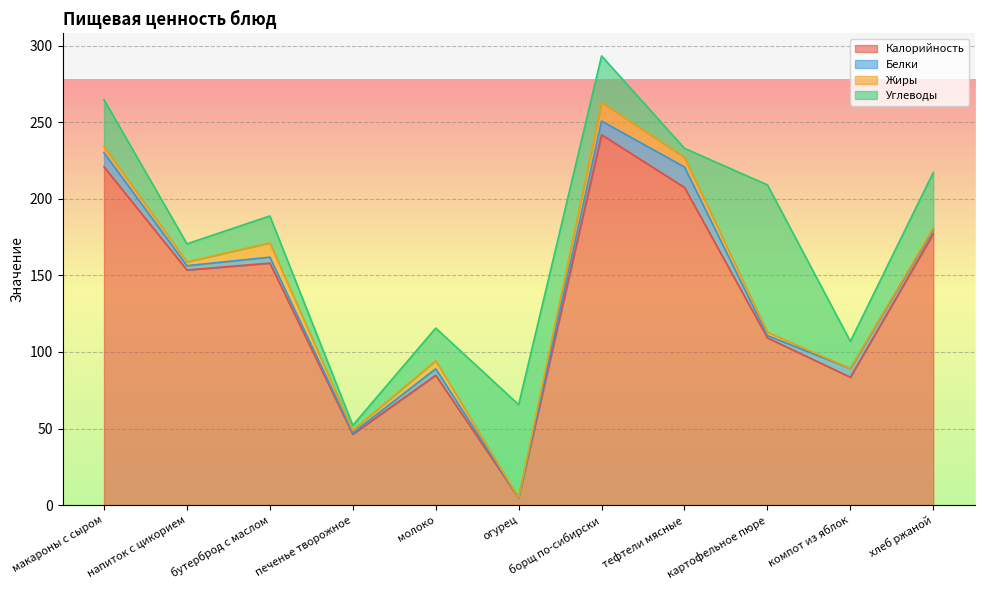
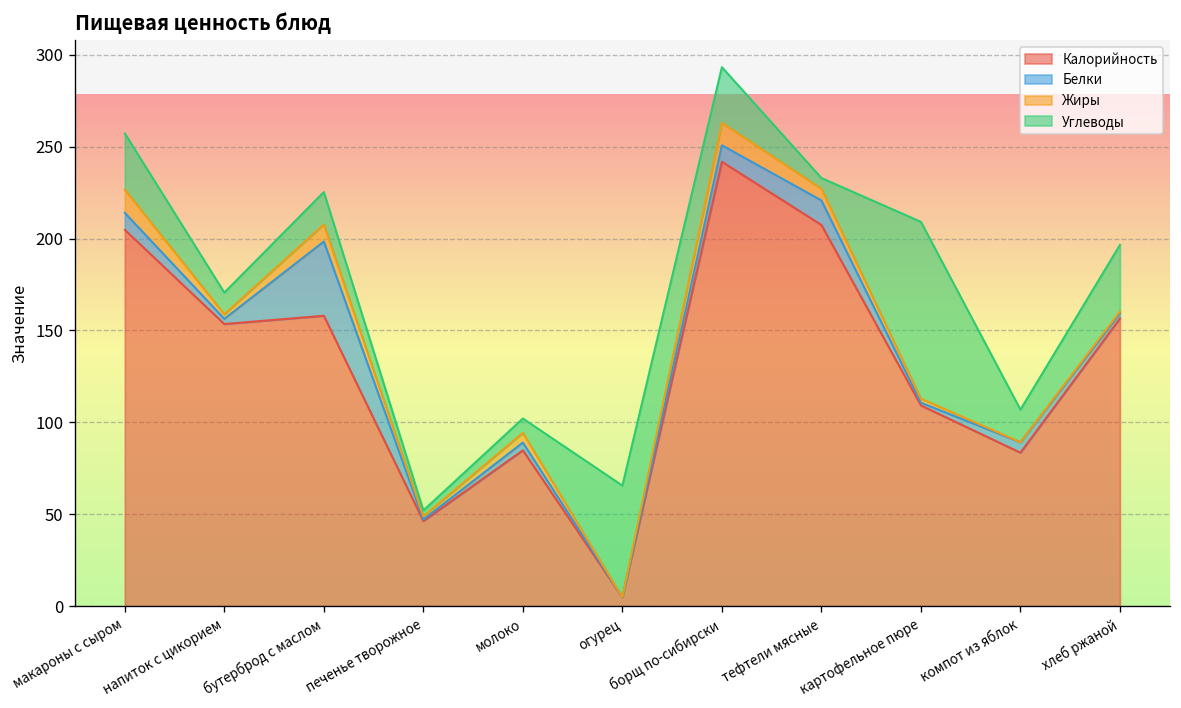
  {
    "Калорийность": {
-     "макароны с сыром": 221,
+     "макароны с сыром": 205,
      "напиток с цикорием": 154,
      "бутерброд с маслом": 158,
      "молоко": 85,
      "борщ по-сибирски": 242,
      "тефтели мясные": 207,
      "компот из яблок": 84,
-     "хлеб ржаной": 177
+     "хлеб ржаной": 157
    },
    "Белки": {
      "макароны с сыром": 9,
      "напиток с цикорием": 3,
-     "бутерброд с маслом": 4,
+     "бутерброд с маслом": 40,
      "молоко": 4,
      "борщ по-сибирски": 9,
      "тефтели мясные": 13
    },
    "Жиры": {
-     "макароны с сыром": 4,
+     "макароны с сыром": 13,
      "напиток с цикорием": 3,
      "бутерброд с маслом": 9,
      "печенье творожное": 2,
      "молоко": 5,
      "борщ по-сибирски": 12,
      "тефтели мясные": 6,
      "картофельное пюре": 2
    },
    "Углеводы": {
      "макароны с сыром": 31,
      "напиток с цикорием": 12,
      "бутерброд с маслом": 18,
      "печенье творожное": 3,
-     "молоко": 21,
+     "молоко": 8,
      "огурец": 61,
      "борщ по-сибирски": 30,
      "тефтели мясные": 6,
      "картофельное пюре": 96,
      "компот из яблок": 18,
      "хлеб ржаной": 36
    }
  }
